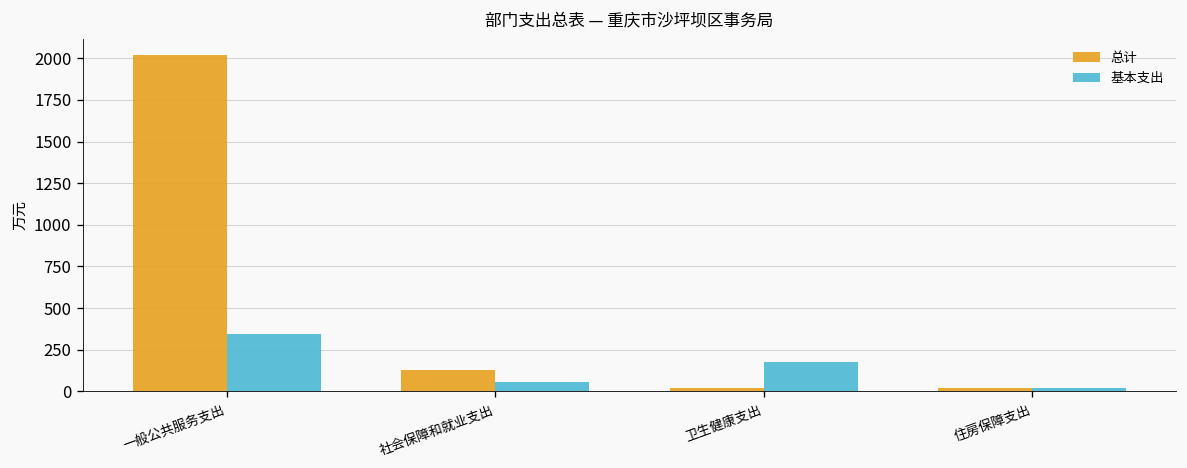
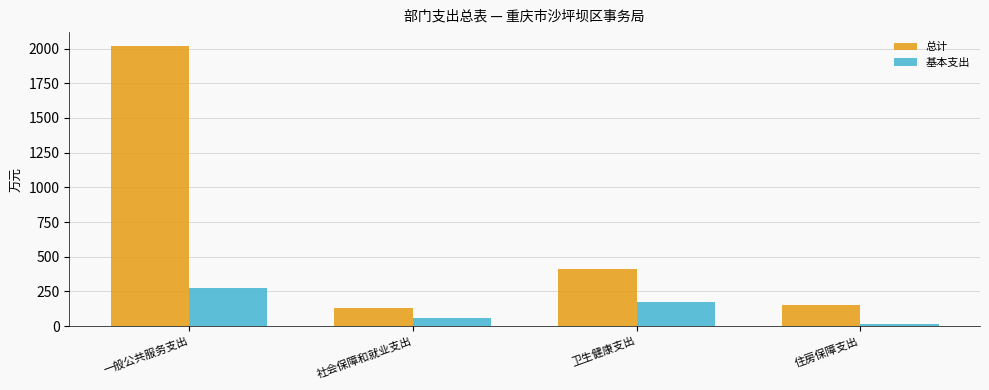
  {
    "总计": {
      "一般公共服务支出": 2020,
      "社会保障和就业支出": 130,
-     "卫生健康支出": 20,
-     "住房保障支出": 20
+     "卫生健康支出": 410,
+     "住房保障支出": 150
    },
    "基本支出": {
-     "一般公共服务支出": 340,
+     "一般公共服务支出": 270,
      "社会保障和就业支出": 60,
      "卫生健康支出": 180
    }
  }
